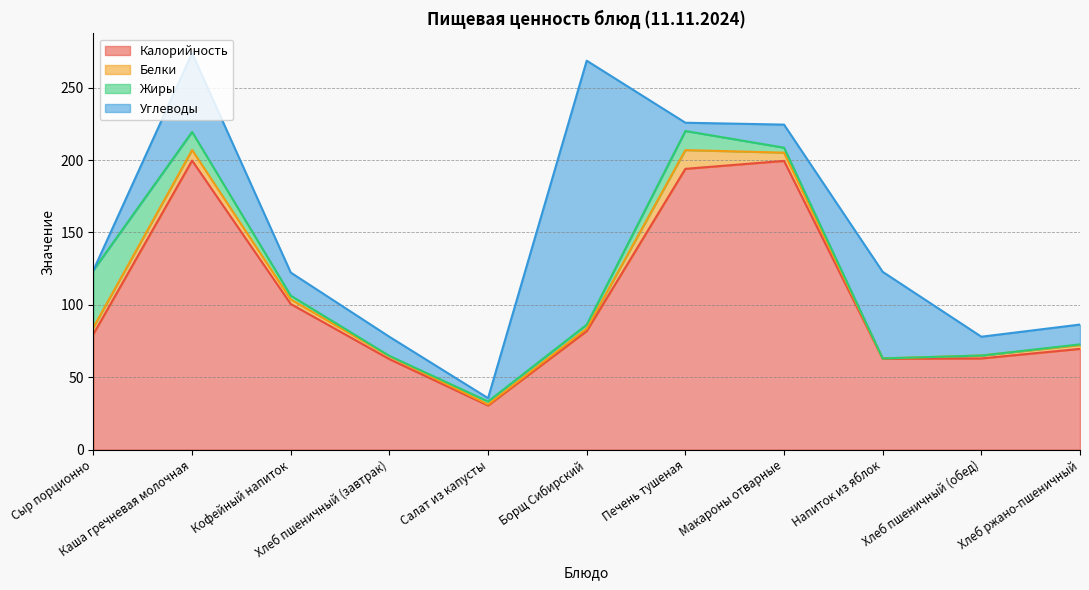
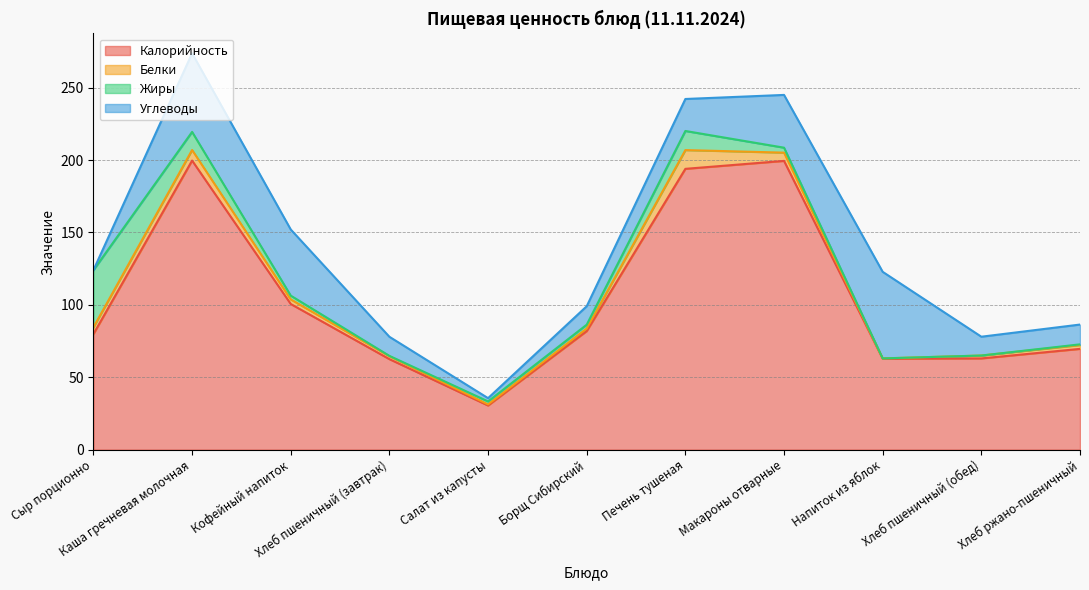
  {
    "Калорийность": {
      "Сыр порционно": 80,
      "Каша гречневая молочная": 200,
      "Кофейный напиток": 101,
      "Хлеб пшеничный (завтрак)": 63,
      "Борщ Сибирский": 82,
      "Печень тушеная": 194,
      "Макароны отварные": 199,
      "Хлеб пшеничный (обед)": 63,
      "Хлеб ржано-пшеничный": 70
    },
    "Белки": {
      "Сыр порционно": 5,
      "Каша гречневая молочная": 7,
      "Кофейный напиток": 3,
      "Борщ Сибирский": 2,
      "Печень тушеная": 13,
      "Макароны отварные": 6
    },
    "Жиры": {
      "Каша гречневая молочная": 13,
      "Кофейный напиток": 3,
      "Салат из капусты": 2,
      "Борщ Сибирский": 3,
      "Печень тушеная": 13,
      "Макароны отварные": 3
    },
    "Углеводы": {
-     "Кофейный напиток": 16,
+     "Кофейный напиток": 46,
      "Хлеб пшеничный (завтрак)": 13,
      "Салат из капусты": 2,
-     "Борщ Сибирский": 182,
-     "Печень тушеная": 6,
-     "Макароны отварные": 16,
+     "Борщ Сибирский": 13,
+     "Печень тушеная": 22,
+     "Макароны отварные": 36,
      "Напиток из яблок": 60,
      "Хлеб пшеничный (обед)": 13,
      "Хлеб ржано-пшеничный": 14
    }
  }
